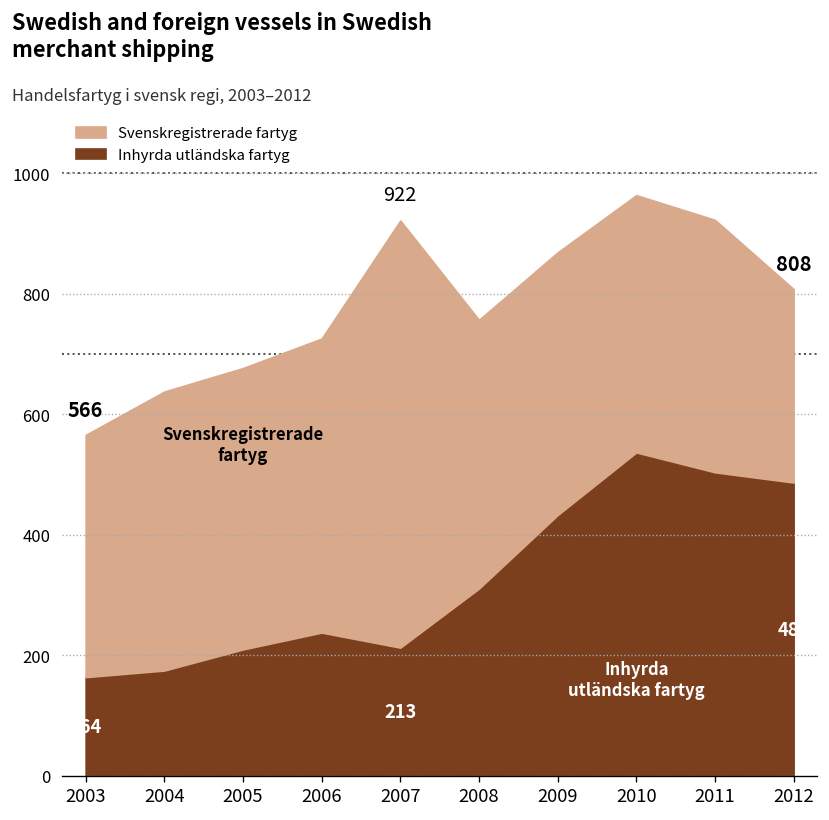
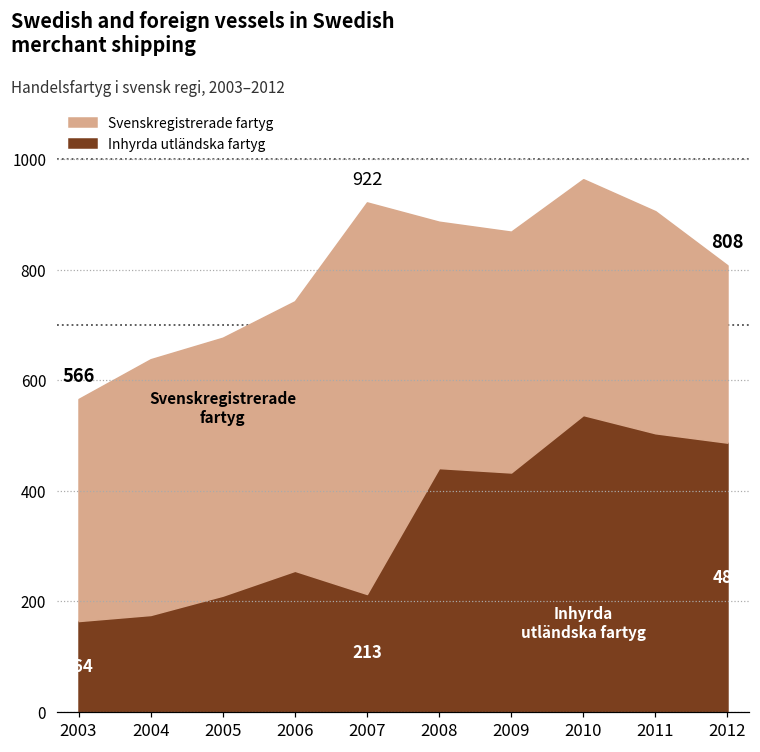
  {
    "Inhyrda utländska fartyg": {
-     "2006": 240,
-     "2008": 310
+     "2006": 260,
+     "2008": 440
    },
    "Svenskregistrerade fartyg": {
      "2004": 460,
      "2005": 470,
      "2006": 490,
      "2008": 450,
      "2009": 440,
      "2010": 430,
-     "2011": 420
+     "2011": 400
    }
  }
